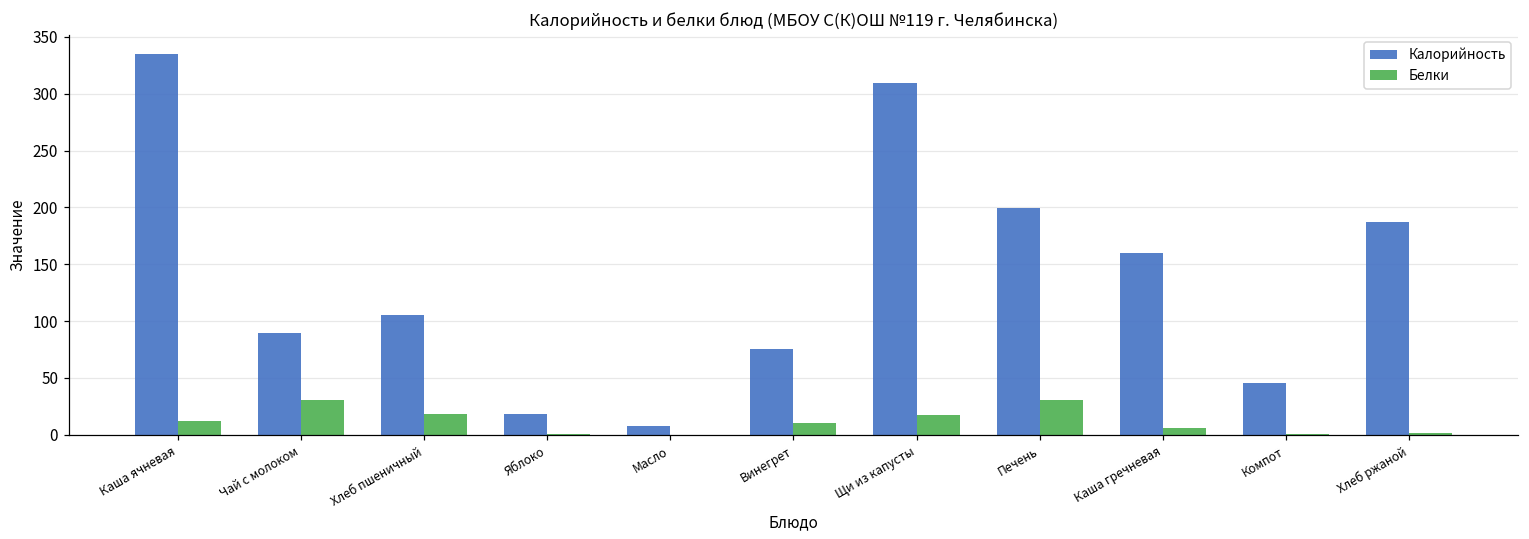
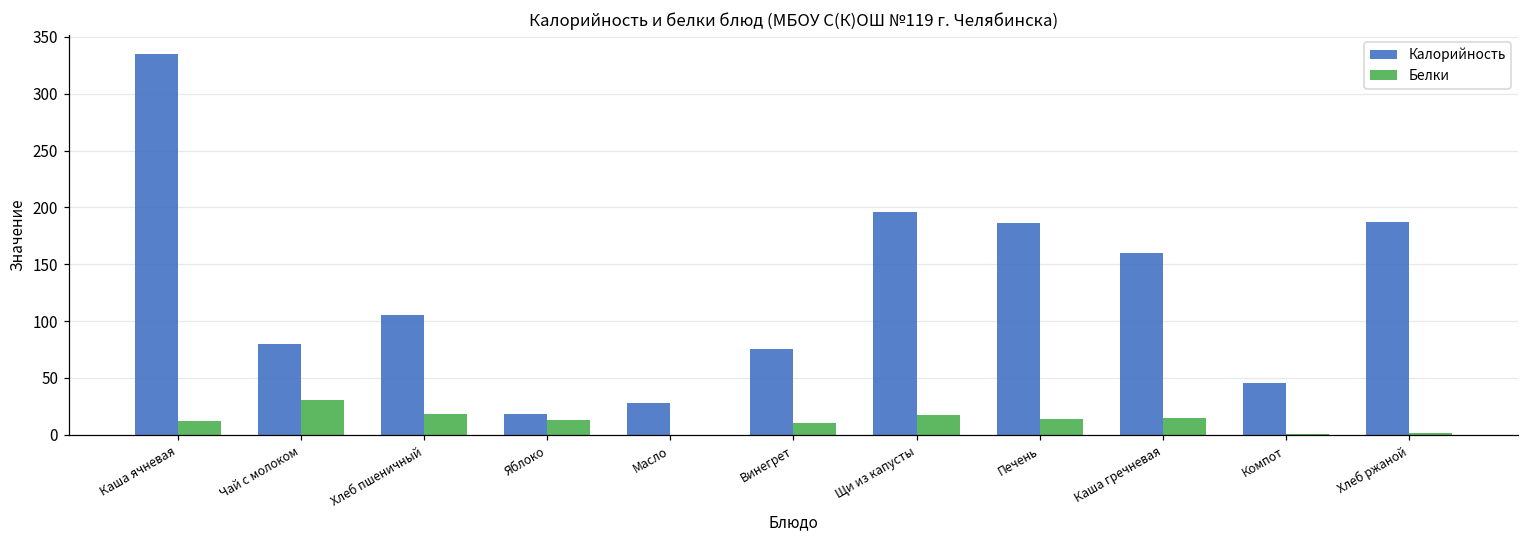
  {
    "Калорийность": {
      "Каша ячневая": 335,
-     "Чай с молоком": 90,
+     "Чай с молоком": 80,
      "Хлеб пшеничный": 105,
      "Яблоко": 19,
-     "Масло": 7,
+     "Масло": 28,
      "Винегрет": 75,
-     "Щи из капусты": 309,
-     "Печень": 199,
+     "Щи из капусты": 196,
+     "Печень": 187,
      "Каша гречневая": 160,
      "Компот": 46,
      "Хлеб ржаной": 187
    },
    "Белки": {
      "Каша ячневая": 13,
      "Чай с молоком": 31,
      "Хлеб пшеничный": 19,
-     "Яблоко": 1,
+     "Яблоко": 13,
      "Винегрет": 10,
      "Щи из капусты": 17,
-     "Печень": 31,
-     "Каша гречневая": 6
+     "Печень": 14,
+     "Каша гречневая": 14
    }
  }
